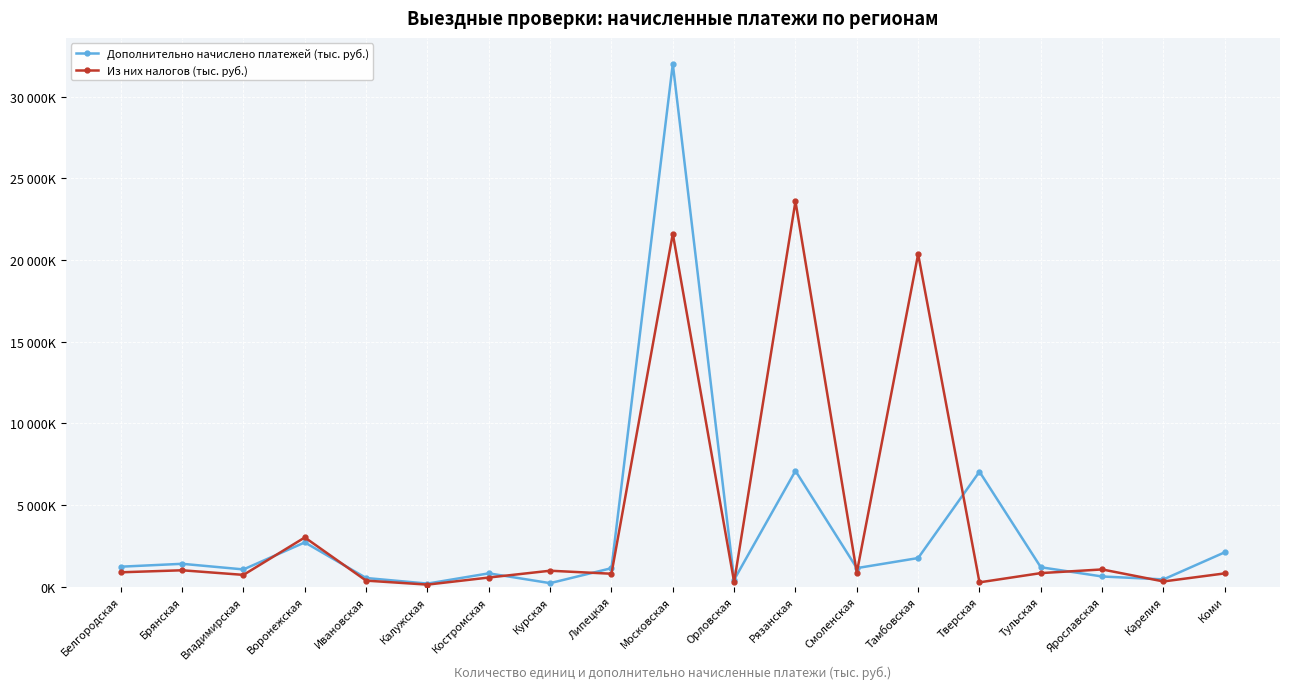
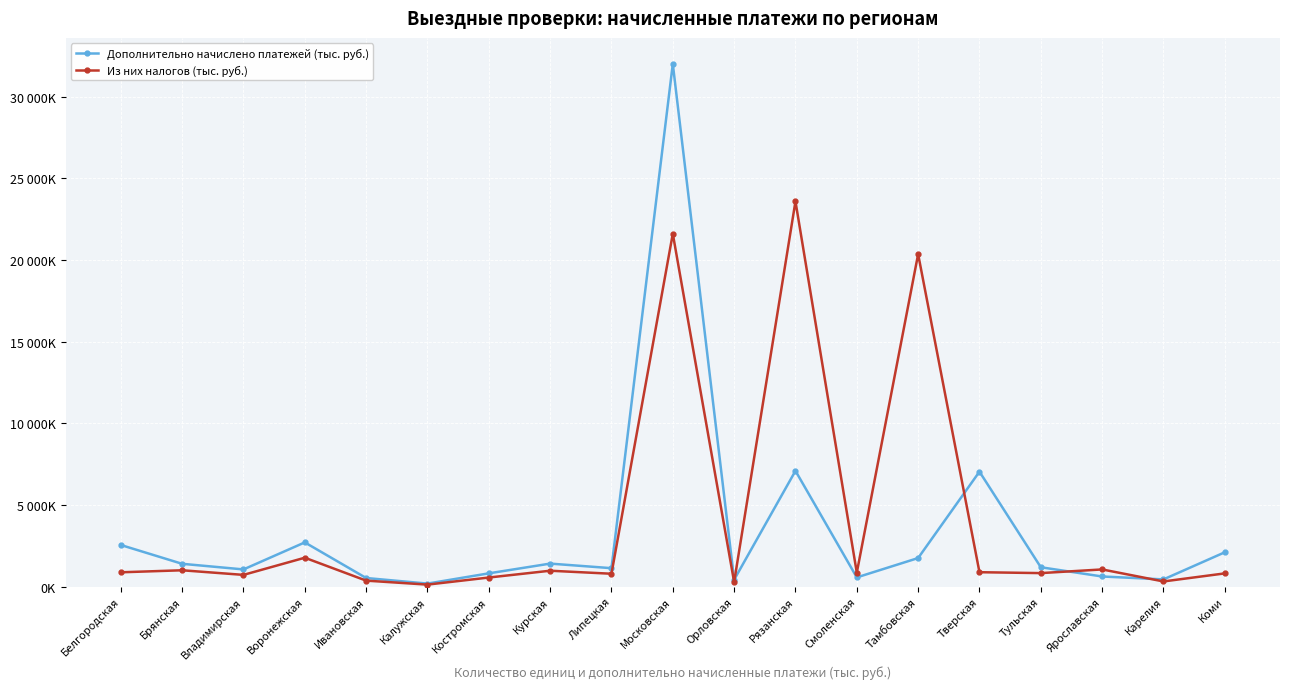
  {
    "Дополнительно начислено платежей (тыс. руб.)": {
-     "Белгородская": 1200000,
+     "Белгородская": 2500000,
      "Брянская": 1400000,
      "Владимирская": 1000000,
      "Воронежская": 2700000,
      "Ивановская": 500000,
      "Костромская": 800000,
-     "Курская": 200000,
+     "Курская": 1400000,
      "Липецкая": 1100000,
      "Московская": 32000000,
      "Рязанская": 7100000,
-     "Смоленская": 1100000,
+     "Смоленская": 600000,
      "Тамбовская": 1700000,
      "Тверская": 7000000,
      "Тульская": 1200000,
      "Ярославская": 600000,
      "Коми": 2100000
    },
    "Из них налогов (тыс. руб.)": {
      "Белгородская": 900000,
      "Брянская": 1000000,
      "Владимирская": 700000,
-     "Воронежская": 3000000,
+     "Воронежская": 1800000,
      "Ивановская": 400000,
      "Костромская": 600000,
      "Курская": 1000000,
      "Липецкая": 800000,
      "Московская": 21600000,
      "Рязанская": 23600000,
      "Смоленская": 800000,
      "Тамбовская": 20400000,
-     "Тверская": 300000,
+     "Тверская": 900000,
      "Тульская": 800000,
      "Ярославская": 1000000,
      "Коми": 800000
    }
  }
